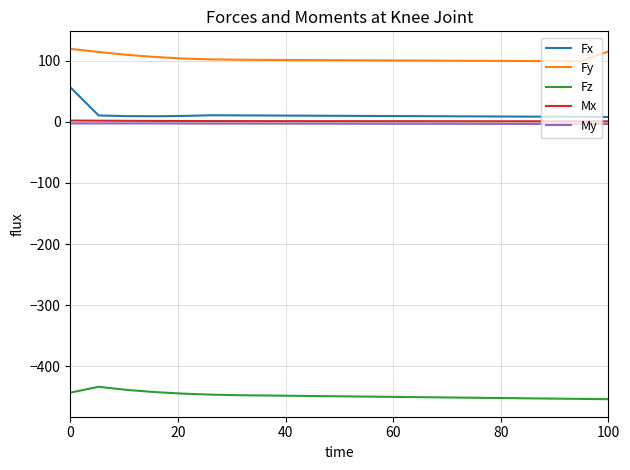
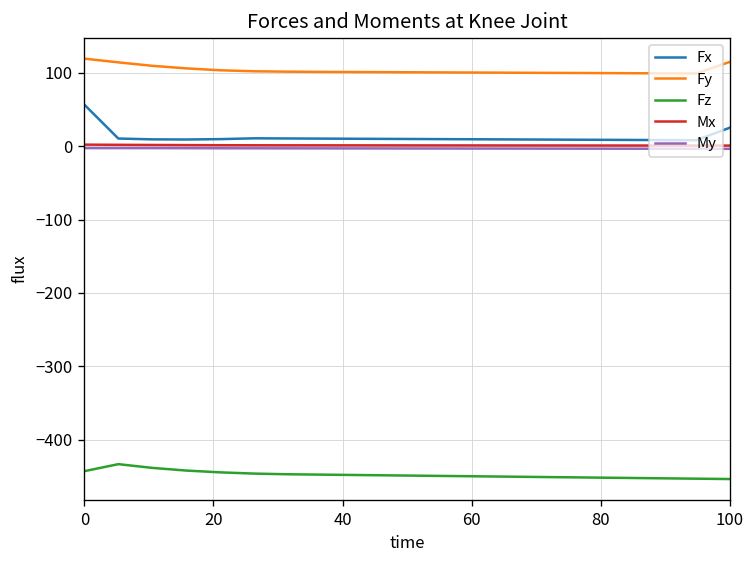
  {
    "Fx": {
      "0": 60,
-     "100": 10
+     "100": 30
    },
    "Fy": {
      "0": 120,
      "100": 110
    },
    "Fz": {
      "0": -440,
      "100": -450
    },
    "Mx": {
      "0": 0,
      "100": 0
    },
    "My": {
      "0": 0,
      "100": 0
    }
  }
